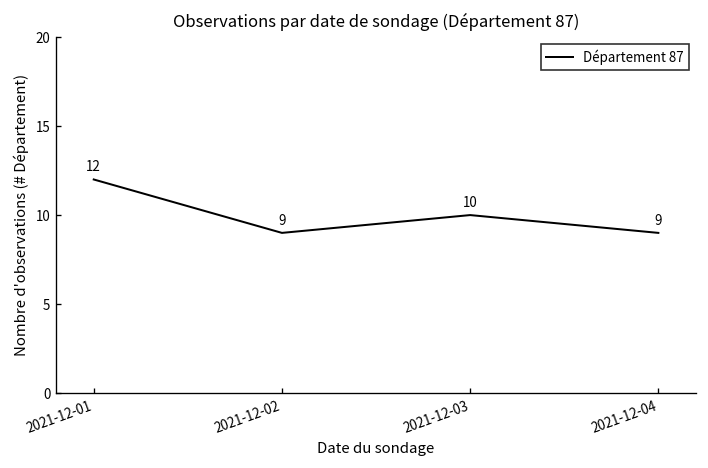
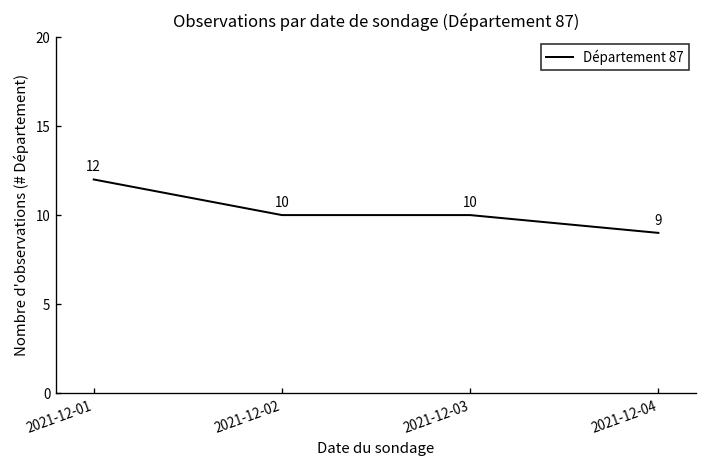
  {
    "2021-12-01": 12,
-   "2021-12-02": 9,
+   "2021-12-02": 10,
    "2021-12-03": 10,
    "2021-12-04": 9
  }
